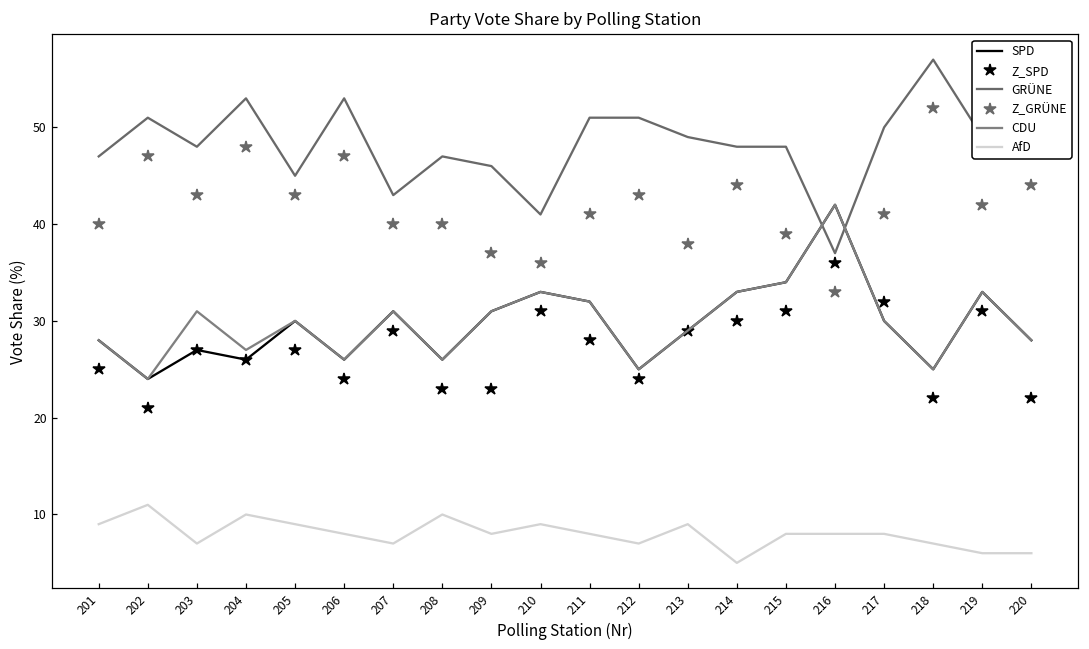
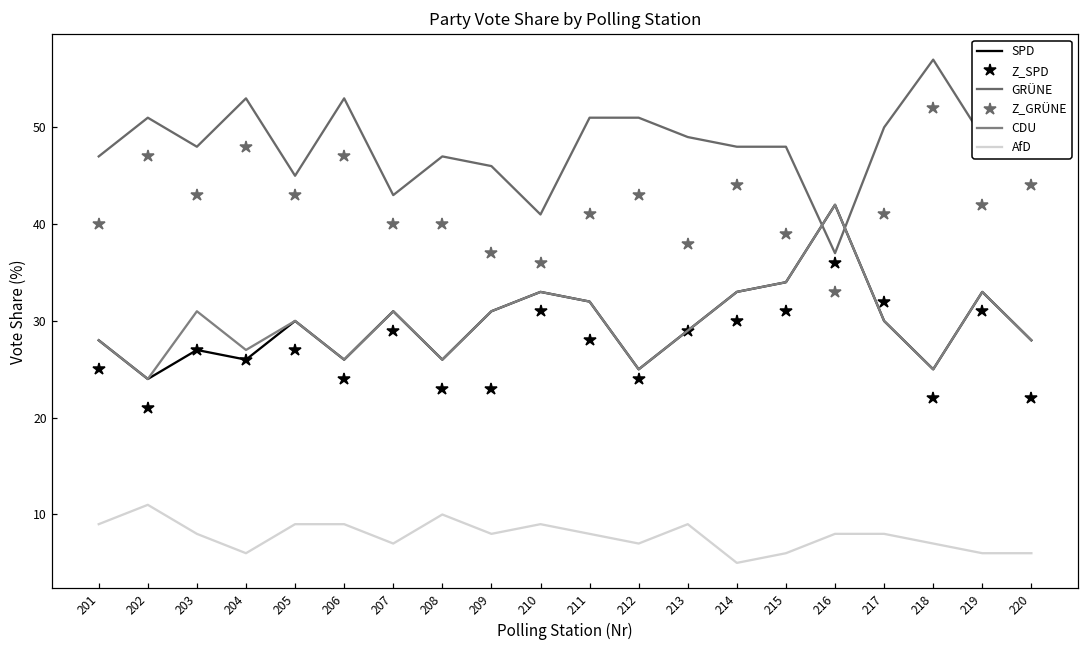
  {
    "AfD": {
      "201": 9,
      "202": 11,
-     "203": 7,
-     "204": 10,
+     "203": 8,
+     "204": 6,
      "205": 9,
-     "206": 8,
+     "206": 9,
      "207": 7,
      "208": 10,
      "209": 8,
      "210": 9,
      "211": 8,
      "212": 7,
      "213": 9,
      "214": 5,
-     "215": 8,
+     "215": 6,
      "216": 8,
      "217": 8,
      "218": 7,
      "219": 6,
      "220": 6
    }
  }
